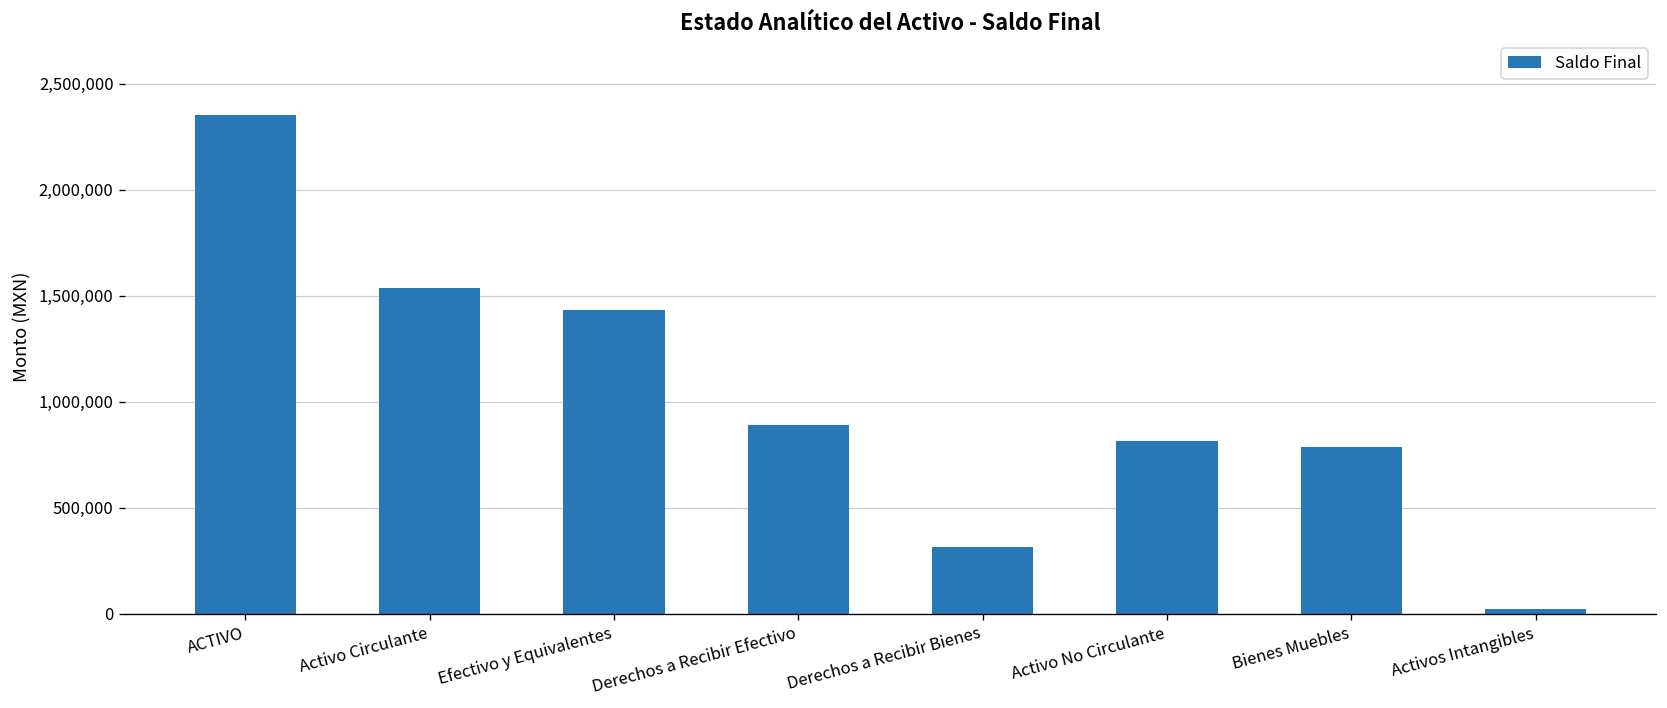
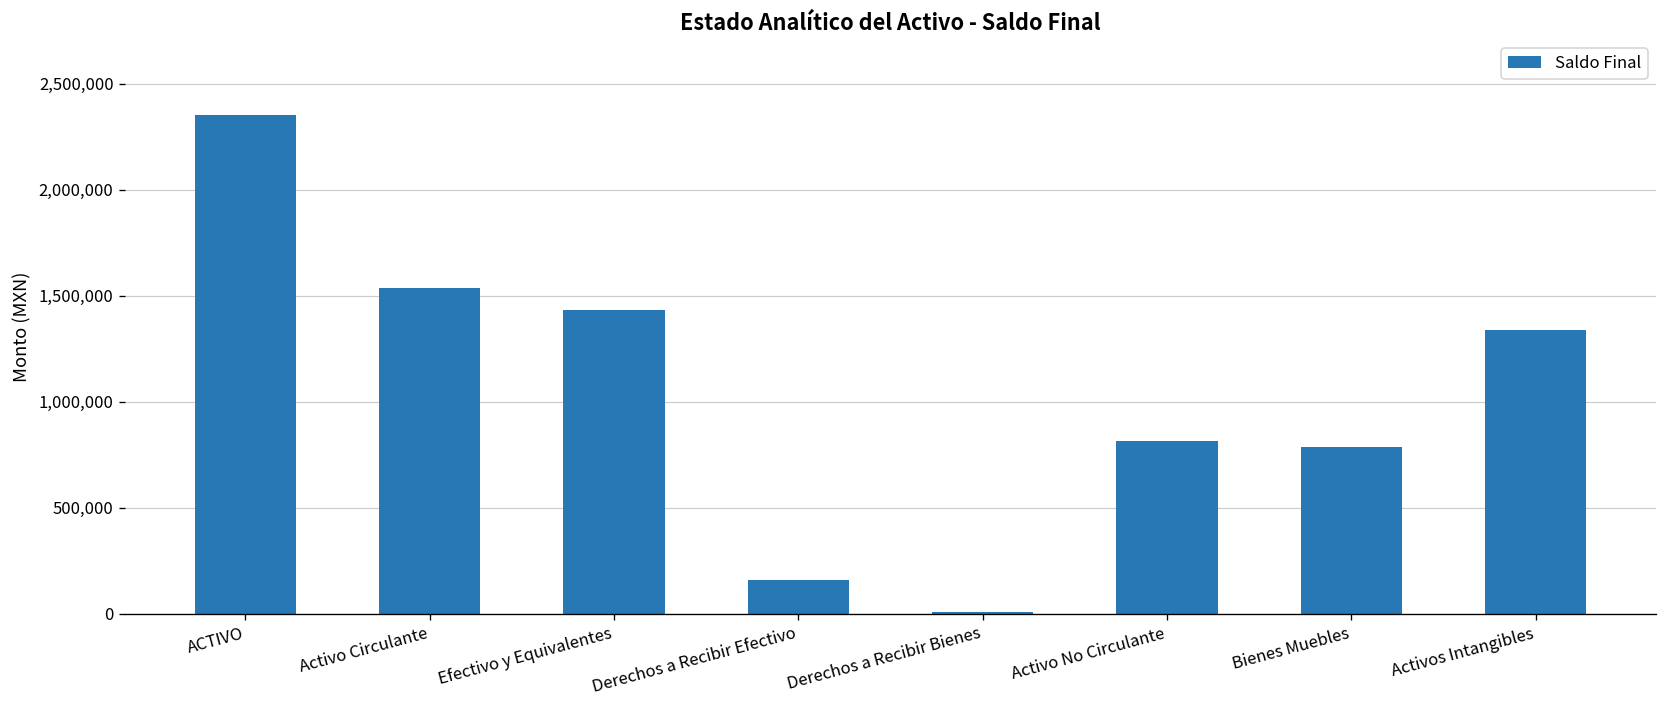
  {
    "ACTIVO": "2,350,000",
    "Activo Circulante": "1,540,000",
    "Efectivo y Equivalentes": "1,430,000",
-   "Derechos a Recibir Efectivo": "890,000",
-   "Derechos a Recibir Bienes": "310,000",
+   "Derechos a Recibir Efectivo": "160,000",
+   "Derechos a Recibir Bienes": "10,000",
    "Activo No Circulante": "820,000",
    "Bienes Muebles": "780,000",
-   "Activos Intangibles": "20,000"
+   "Activos Intangibles": "1,340,000"
  }
